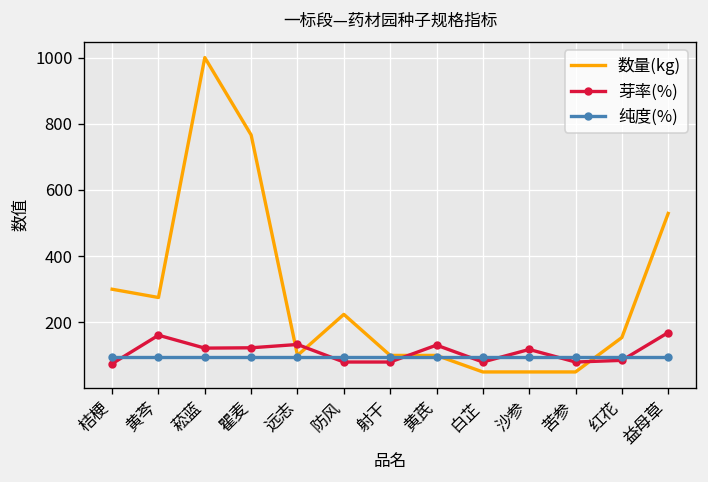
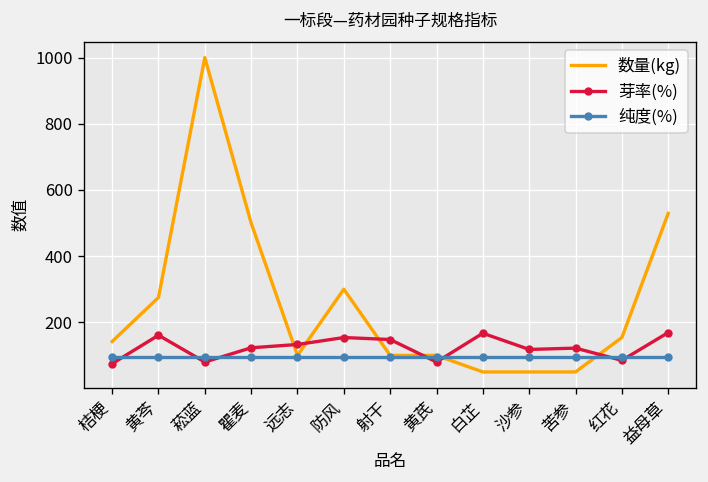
  {
    "数量(kg)": {
-     "桔梗": 300,
+     "桔梗": 140,
      "黄芩": 280,
      "菘蓝": 1000,
-     "瞿麦": 770,
-     "防风": 220,
+     "瞿麦": 500,
+     "防风": 300,
      "白芷": 50,
      "沙参": 50,
      "苦参": 50,
      "红花": 150,
      "益母草": 530
    },
    "芽率(%)": {
      "桔梗": 80,
      "黄芩": 160,
-     "菘蓝": 120,
+     "菘蓝": 80,
      "瞿麦": 120,
      "远志": 130,
-     "防风": 80,
-     "射干": 80,
-     "黄芪": 130,
-     "白芷": 80,
+     "防风": 150,
+     "射干": 150,
+     "黄芪": 80,
+     "白芷": 170,
      "沙参": 120,
-     "苦参": 80,
+     "苦参": 120,
      "红花": 90,
      "益母草": 170
    },
    "纯度(%)": {
      "桔梗": 100,
      "黄芩": 100,
      "菘蓝": 100,
      "瞿麦": 100,
      "防风": 100,
      "白芷": 100,
      "沙参": 100,
      "苦参": 100,
      "红花": 100,
      "益母草": 100
    }
  }
